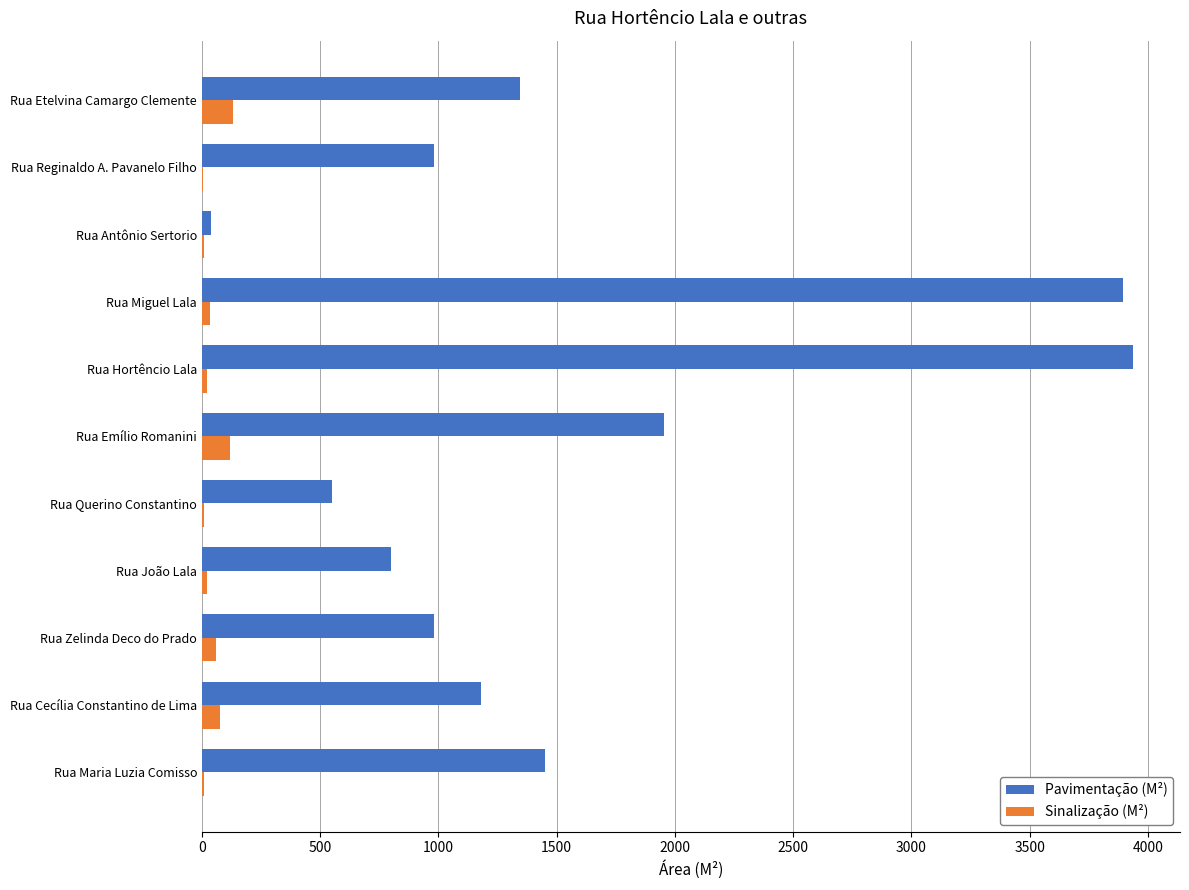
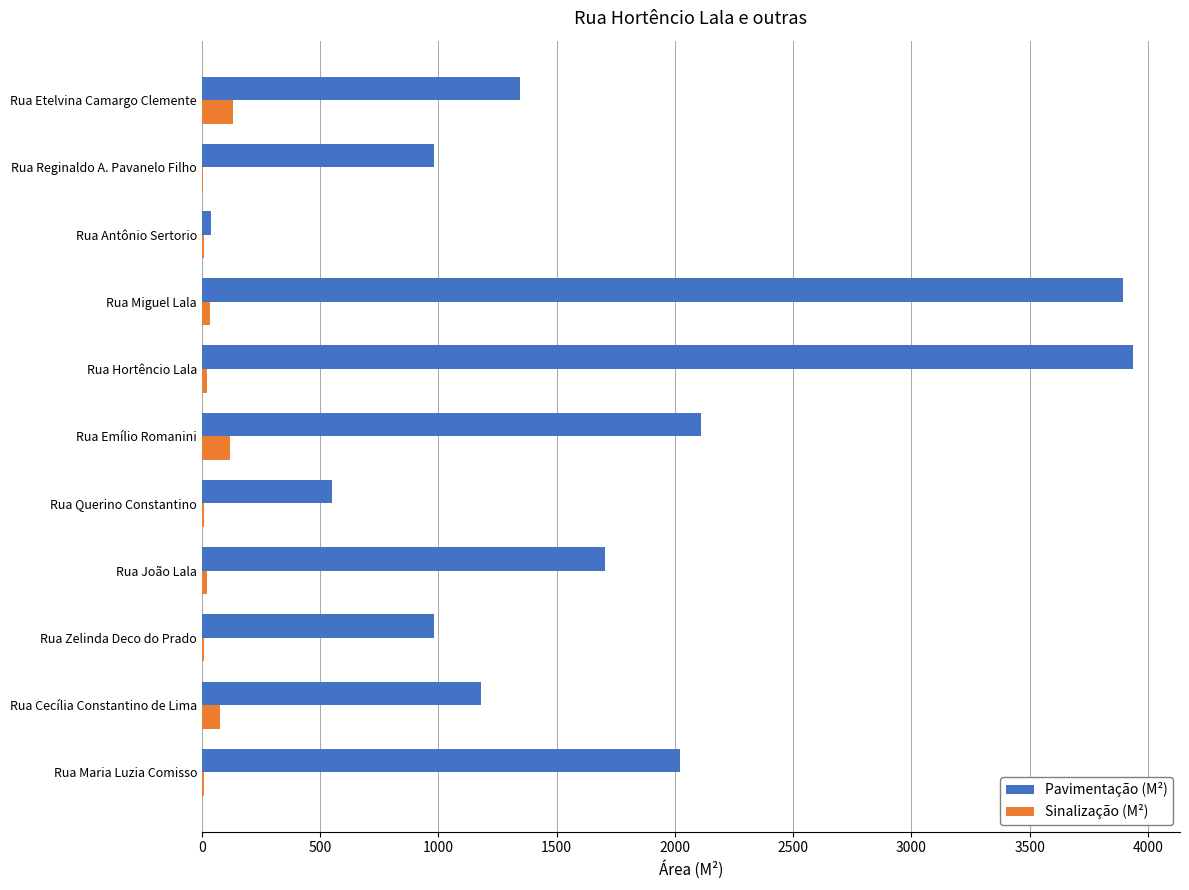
  {
    "Pavimentação (M²)": {
      "Rua Etelvina Camargo Clemente": 1350,
      "Rua Reginaldo A. Pavanelo Filho": 980,
      "Rua Antônio Sertorio": 40,
      "Rua Miguel Lala": 3900,
      "Rua Hortêncio Lala": 3940,
-     "Rua Emílio Romanini": 1950,
+     "Rua Emílio Romanini": 2110,
      "Rua Querino Constantino": 550,
-     "Rua João Lala": 800,
+     "Rua João Lala": 1710,
      "Rua Zelinda Deco do Prado": 980,
      "Rua Cecília Constantino de Lima": 1180,
-     "Rua Maria Luzia Comisso": 1450
+     "Rua Maria Luzia Comisso": 2020
    },
    "Sinalização (M²)": {
      "Rua Etelvina Camargo Clemente": 130,
      "Rua Miguel Lala": 30,
      "Rua Hortêncio Lala": 20,
      "Rua Emílio Romanini": 120,
      "Rua João Lala": 20,
-     "Rua Zelinda Deco do Prado": 60,
+     "Rua Zelinda Deco do Prado": 10,
      "Rua Cecília Constantino de Lima": 80
    }
  }
